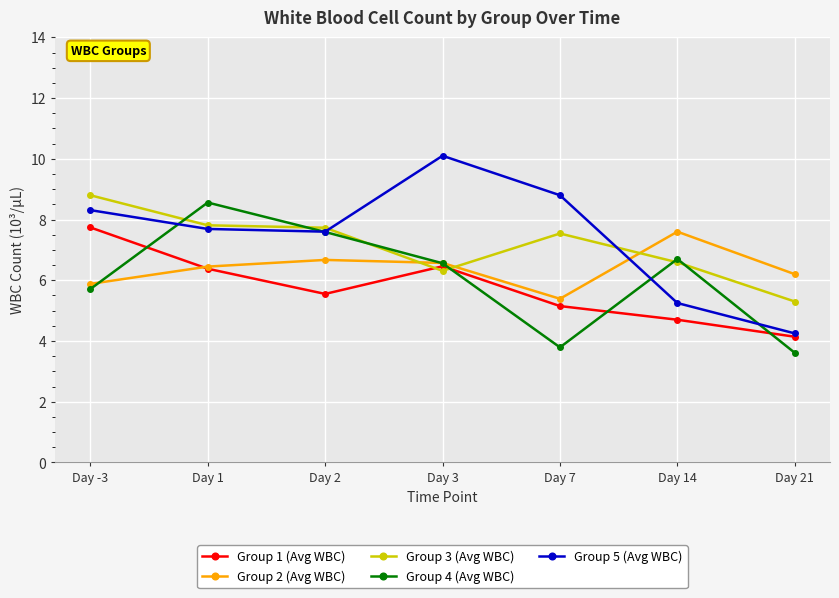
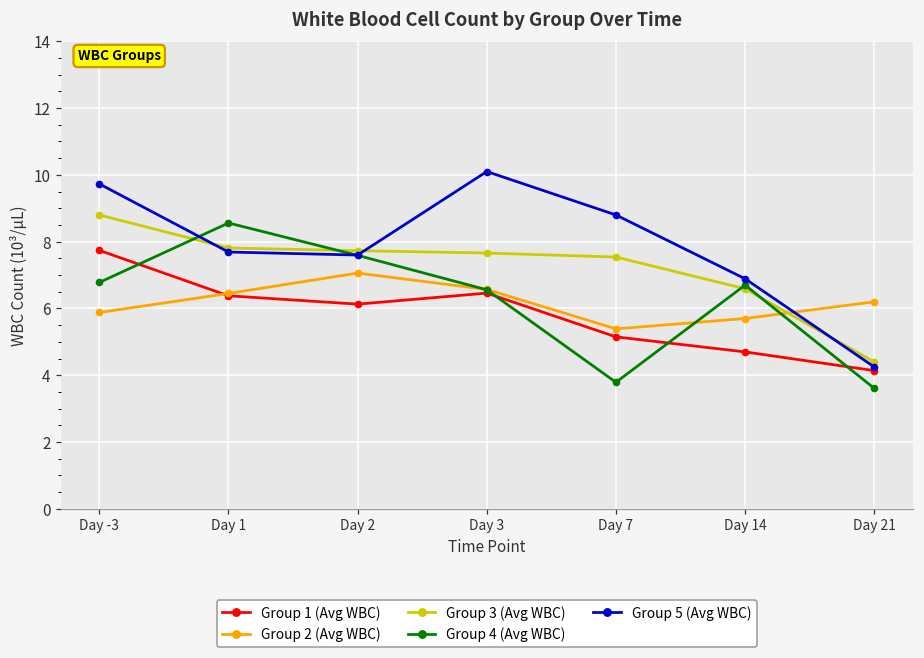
  {
    "Group 1 (Avg WBC)": {
      "Day -3": 7.7,
-     "Day 2": 5.6,
+     "Day 2": 6.1,
      "Day 3": 6.5,
      "Day 7": 5.2,
      "Day 14": 4.7,
      "Day 21": 4.1
    },
    "Group 2 (Avg WBC)": {
      "Day -3": 5.9,
-     "Day 2": 6.7,
+     "Day 2": 7.1,
      "Day 7": 5.4,
-     "Day 14": 7.6,
+     "Day 14": 5.7,
      "Day 21": 6.2
    },
    "Group 3 (Avg WBC)": {
      "Day -3": 8.8,
      "Day 1": 7.8,
      "Day 2": 7.7,
-     "Day 3": 6.3,
+     "Day 3": 7.7,
      "Day 7": 7.5,
      "Day 14": 6.6,
-     "Day 21": 5.3
+     "Day 21": 4.4
    },
    "Group 4 (Avg WBC)": {
-     "Day -3": 5.7,
+     "Day -3": 6.8,
      "Day 1": 8.6,
      "Day 7": 3.8,
      "Day 14": 6.7,
      "Day 21": 3.6
    },
    "Group 5 (Avg WBC)": {
-     "Day -3": 8.3,
+     "Day -3": 9.7,
      "Day 1": 7.7,
      "Day 3": 10.1,
      "Day 7": 8.8,
-     "Day 14": 5.3,
+     "Day 14": 6.9,
      "Day 21": 4.3
    }
  }
